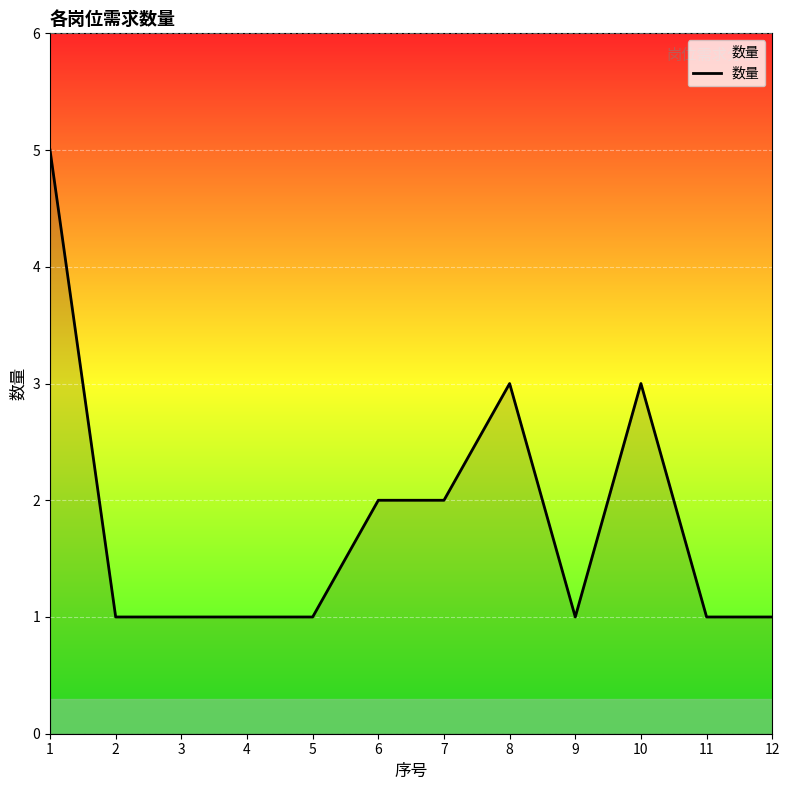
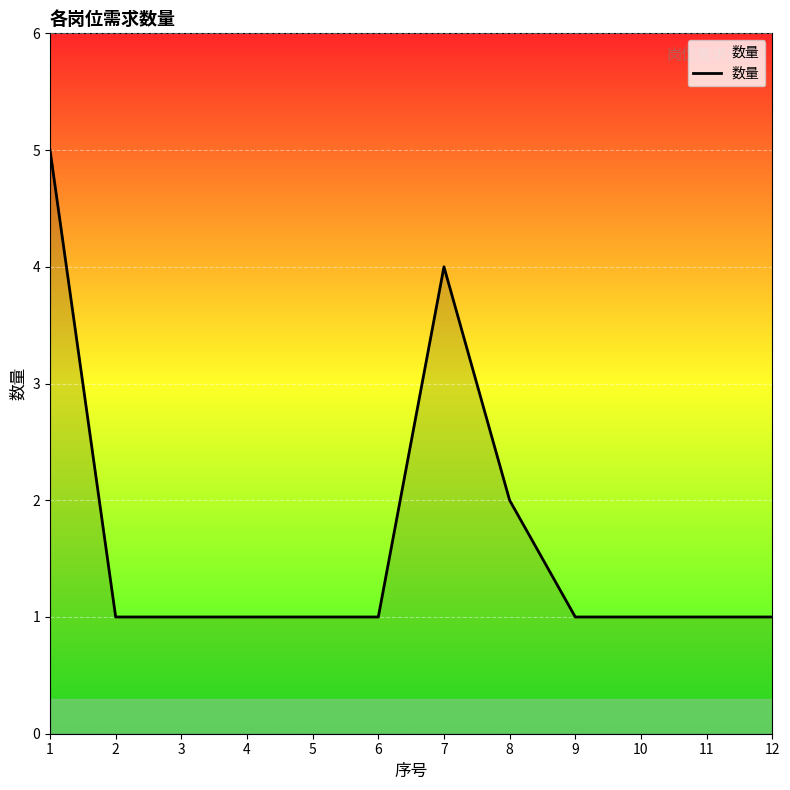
  {
    "1": 5,
    "2": 1,
    "3": 1,
    "4": 1,
    "5": 1,
-   "6": 2,
-   "7": 2,
-   "8": 3,
+   "6": 1,
+   "7": 4,
+   "8": 2,
    "9": 1,
-   "10": 3,
+   "10": 1,
    "11": 1,
    "12": 1
  }
